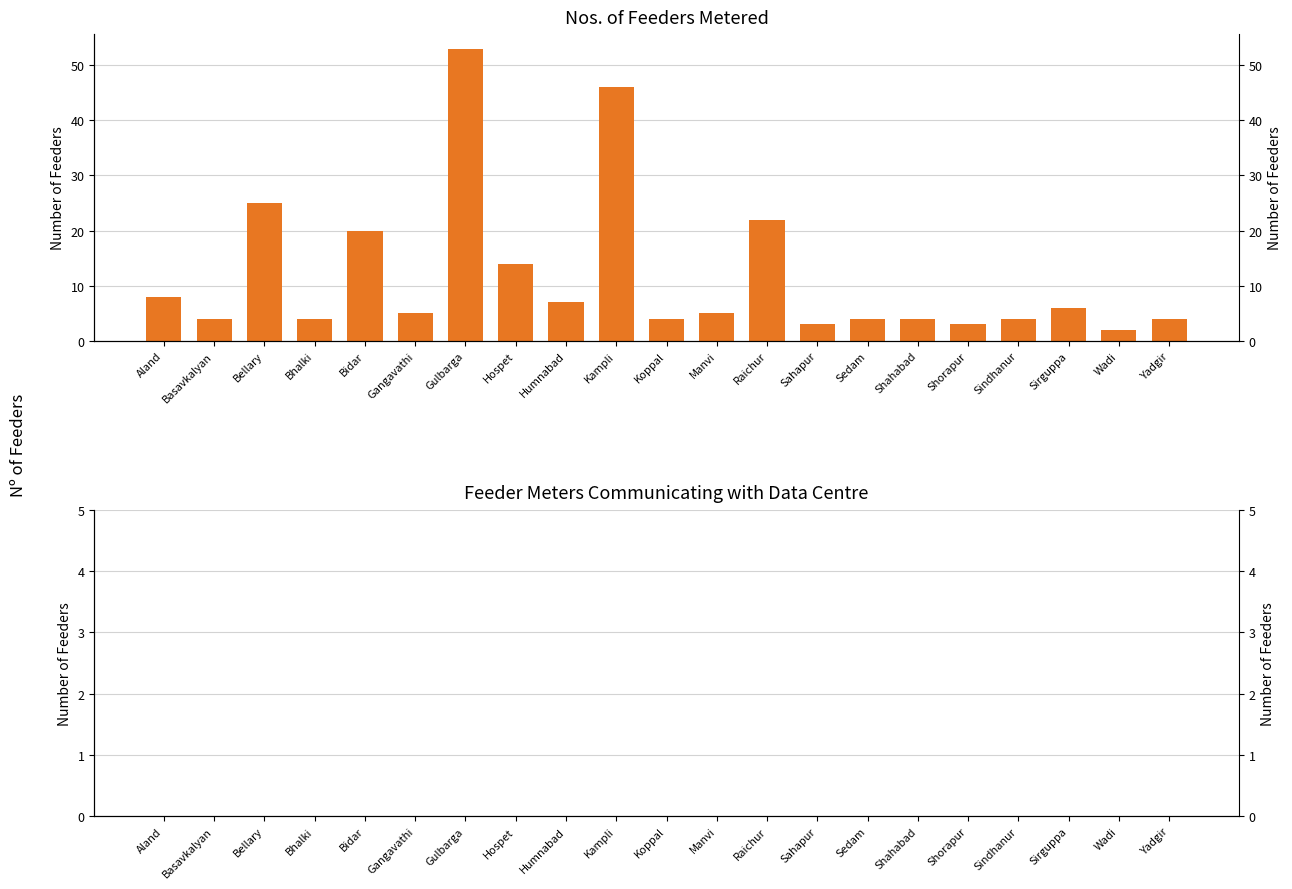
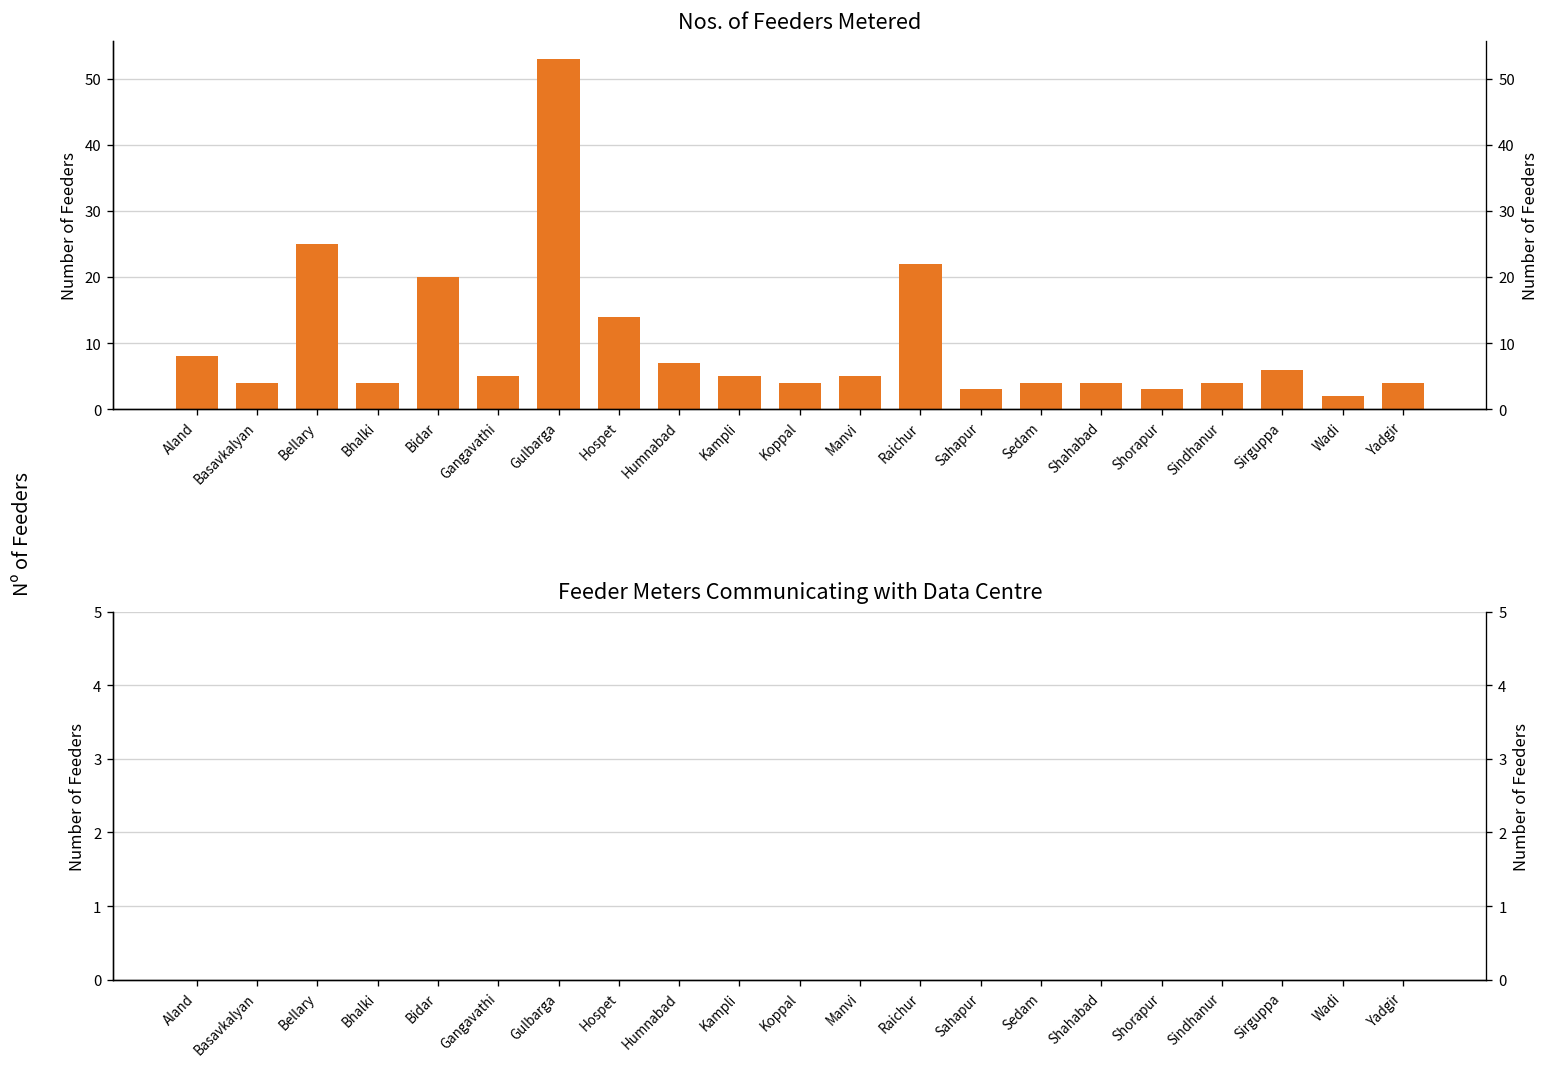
  {
    "Nos. of Feeders Metered": {
      "Aland": 8,
      "Basavkalyan": 4,
      "Bellary": 25,
      "Bhalki": 4,
      "Bidar": 20,
      "Gangavathi": 5,
      "Gulbarga": 53,
      "Hospet": 14,
      "Humnabad": 7,
-     "Kampli": 46,
+     "Kampli": 5,
      "Koppal": 4,
      "Manvi": 5,
      "Raichur": 22,
      "Sahapur": 3,
      "Sedam": 4,
      "Shahabad": 4,
      "Shorapur": 3,
      "Sindhanur": 4,
      "Sirguppa": 6,
      "Wadi": 2,
      "Yadgir": 4
    },
    "Feeder Meters Communicating with Data Centre": {
      "Aland": 0.0,
      "Basavkalyan": 0.0,
      "Bellary": 0.0,
      "Bhalki": 0.0,
      "Bidar": 0.0,
      "Gangavathi": 0.0,
      "Gulbarga": 0.0,
      "Hospet": 0.0,
      "Humnabad": 0.0,
      "Kampli": 0.0,
      "Koppal": 0.0,
      "Manvi": 0.0,
      "Raichur": 0.0,
      "Sahapur": 0.0,
      "Sedam": 0.0,
      "Shahabad": 0.0,
      "Shorapur": 0.0,
      "Sindhanur": 0.0,
      "Sirguppa": 0.0,
      "Wadi": 0.0,
      "Yadgir": 0.0
    }
  }
